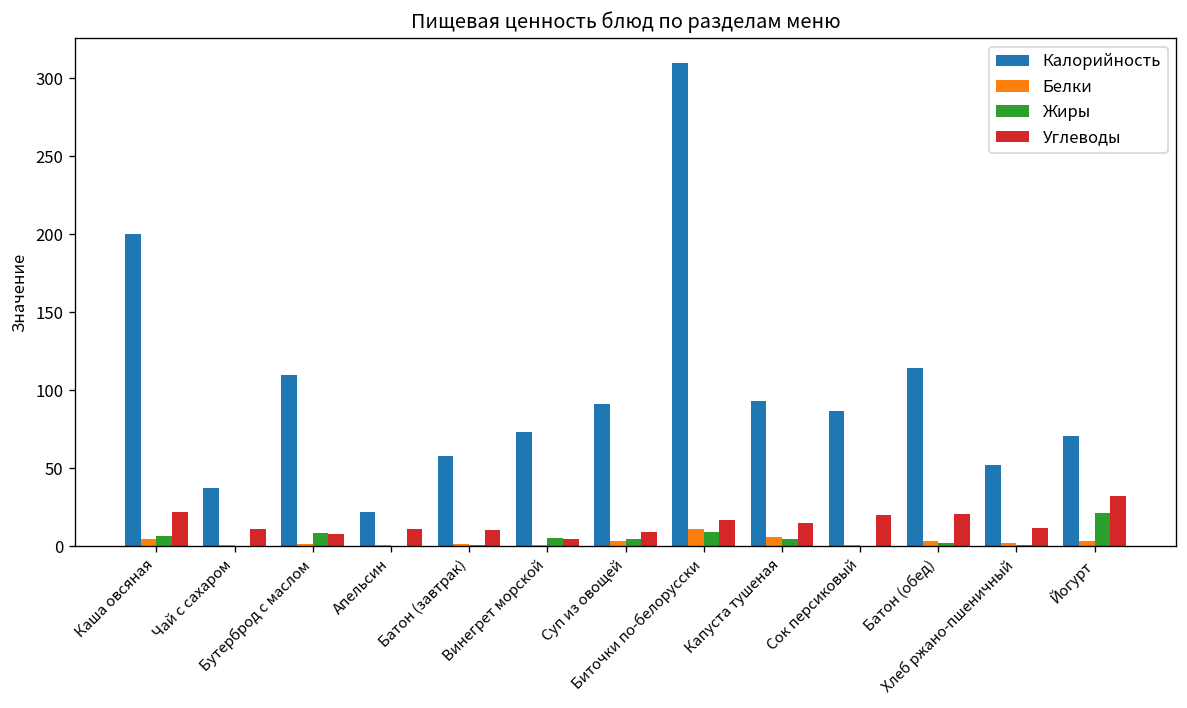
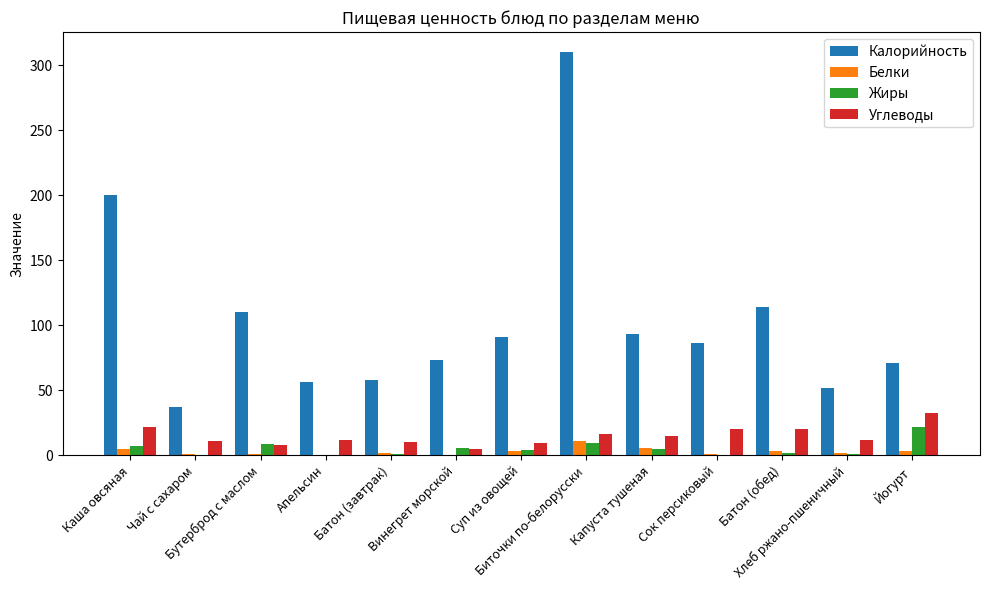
  {
    "Калорийность": {
      "Каша овсяная": 200,
      "Чай с сахаром": 37,
      "Бутерброд с маслом": 110,
-     "Апельсин": 22,
+     "Апельсин": 56,
      "Батон (завтрак)": 58,
      "Винегрет морской": 73,
      "Суп из овощей": 91,
      "Биточки по-белорусски": 310,
      "Капуста тушеная": 93,
      "Сок персиковый": 87,
      "Батон (обед)": 114,
      "Хлеб ржано-пшеничный": 52,
      "Йогурт": 71
    },
    "Белки": {
      "Каша овсяная": 5,
      "Суп из овощей": 3,
      "Биточки по-белорусски": 11,
      "Капуста тушеная": 6,
      "Батон (обед)": 3,
      "Хлеб ржано-пшеничный": 2,
      "Йогурт": 4
    },
    "Жиры": {
      "Каша овсяная": 7,
      "Чай с сахаром": 0,
      "Бутерброд с маслом": 8,
      "Винегрет морской": 5,
      "Суп из овощей": 4,
      "Биточки по-белорусски": 9,
      "Капуста тушеная": 5,
      "Батон (обед)": 2,
      "Йогурт": 21
    },
    "Углеводы": {
      "Каша овсяная": 22,
      "Чай с сахаром": 11,
      "Бутерброд с маслом": 8,
      "Апельсин": 11,
      "Батон (завтрак)": 10,
      "Винегрет морской": 5,
      "Суп из овощей": 9,
      "Биточки по-белорусски": 17,
      "Капуста тушеная": 15,
      "Сок персиковый": 20,
      "Батон (обед)": 21,
      "Хлеб ржано-пшеничный": 12,
      "Йогурт": 32
    }
  }
